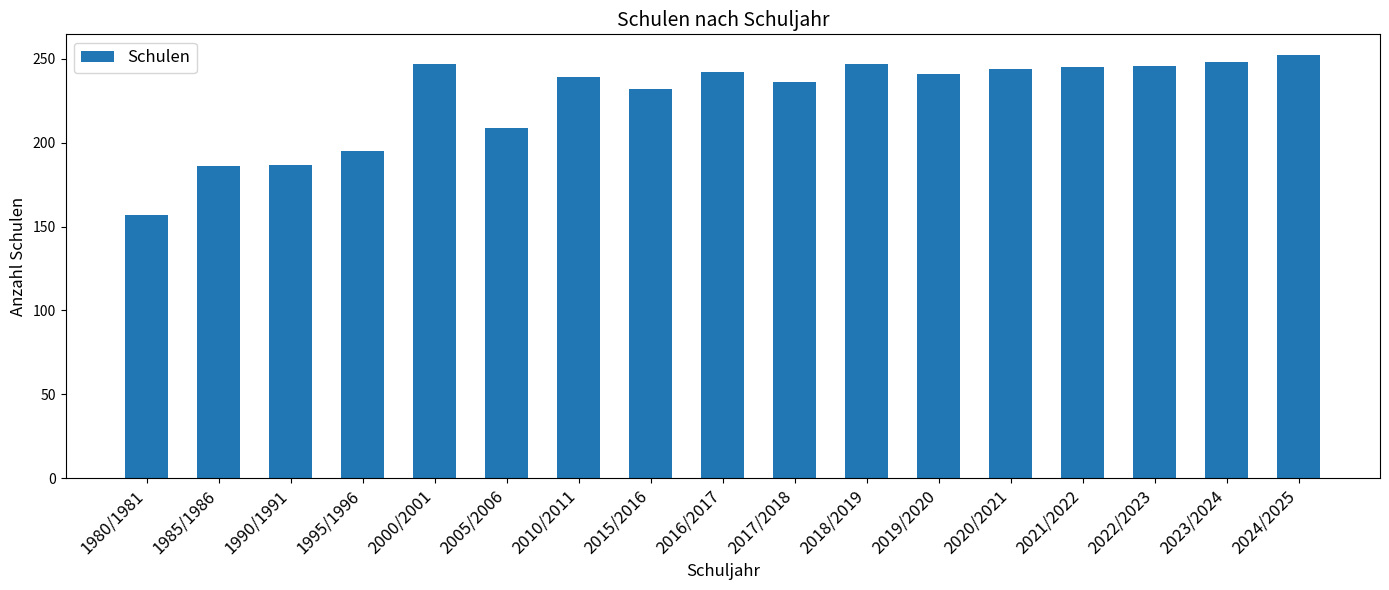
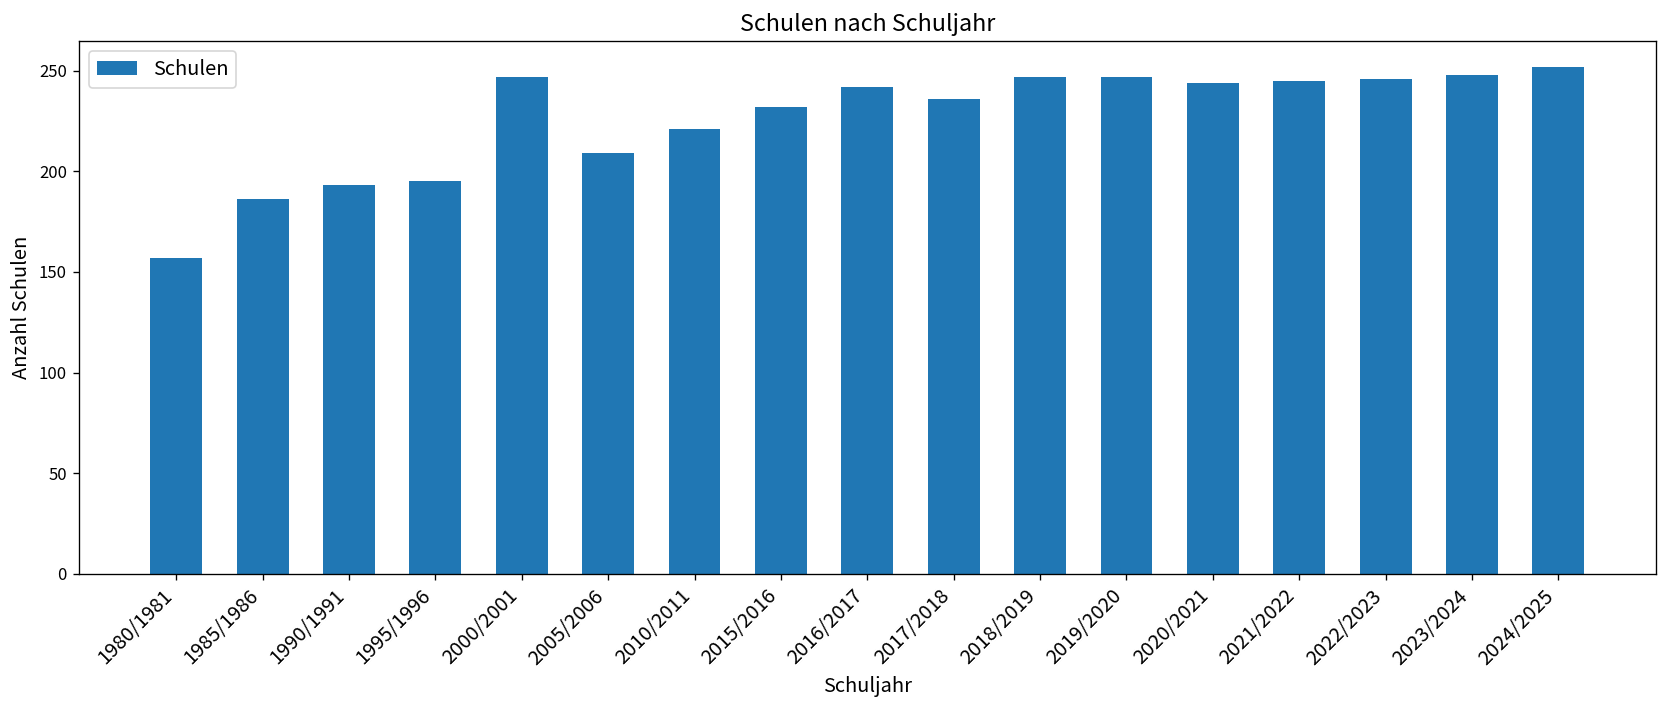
  {
    "1980/1981": 157,
    "1985/1986": 186,
-   "1990/1991": 187,
+   "1990/1991": 193,
    "1995/1996": 195,
    "2000/2001": 247,
    "2005/2006": 209,
-   "2010/2011": 239,
+   "2010/2011": 221,
    "2015/2016": 232,
    "2016/2017": 242,
    "2017/2018": 236,
    "2018/2019": 247,
-   "2019/2020": 241,
+   "2019/2020": 247,
    "2020/2021": 244,
    "2021/2022": 245,
    "2022/2023": 246,
    "2023/2024": 248,
    "2024/2025": 252
  }
